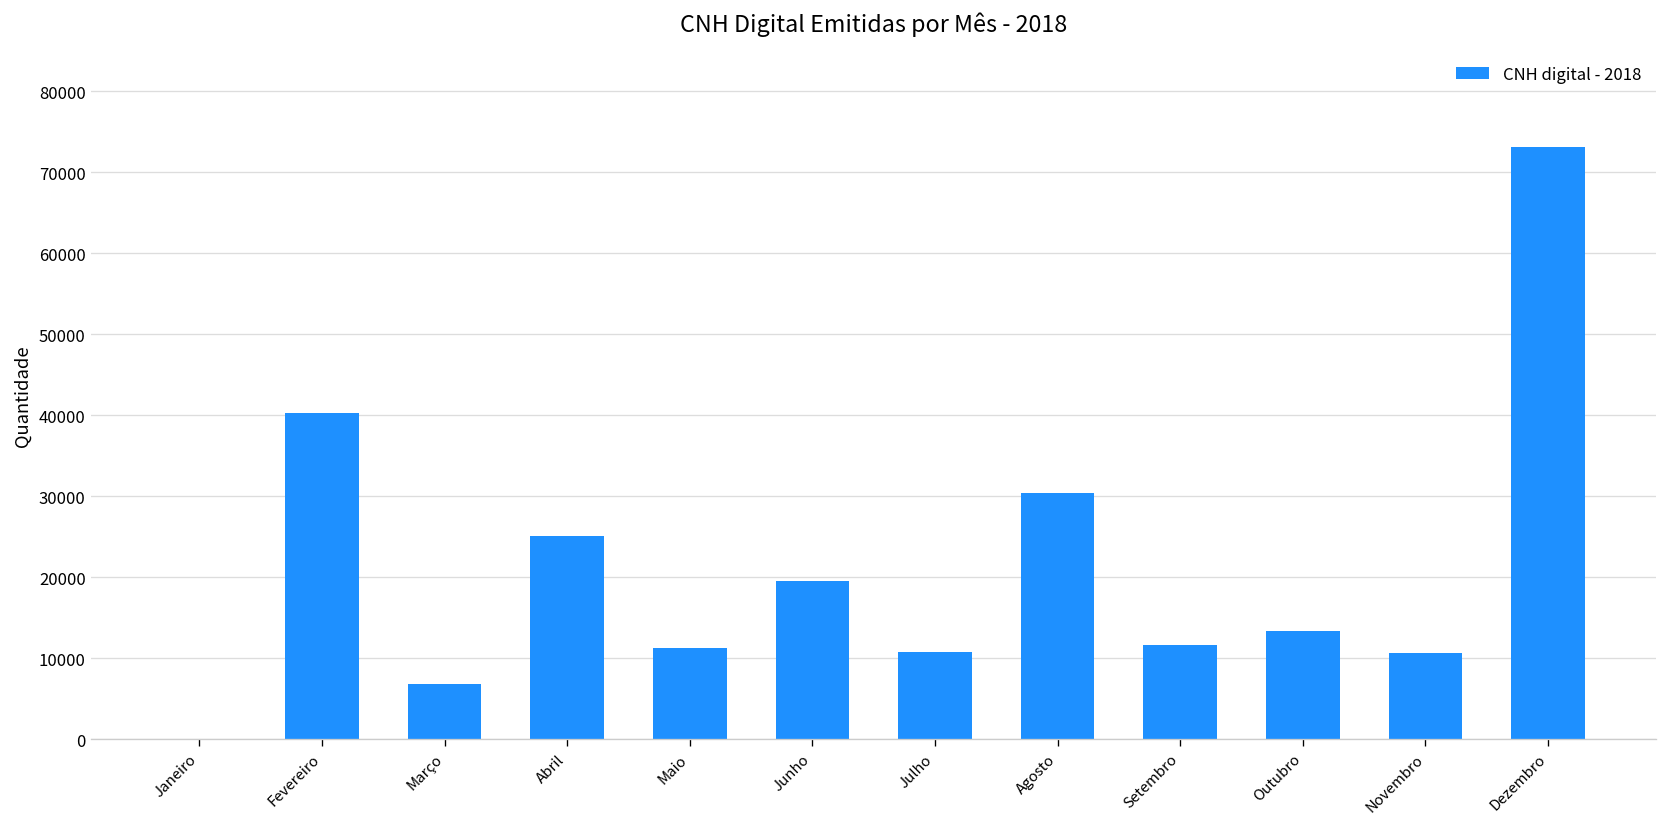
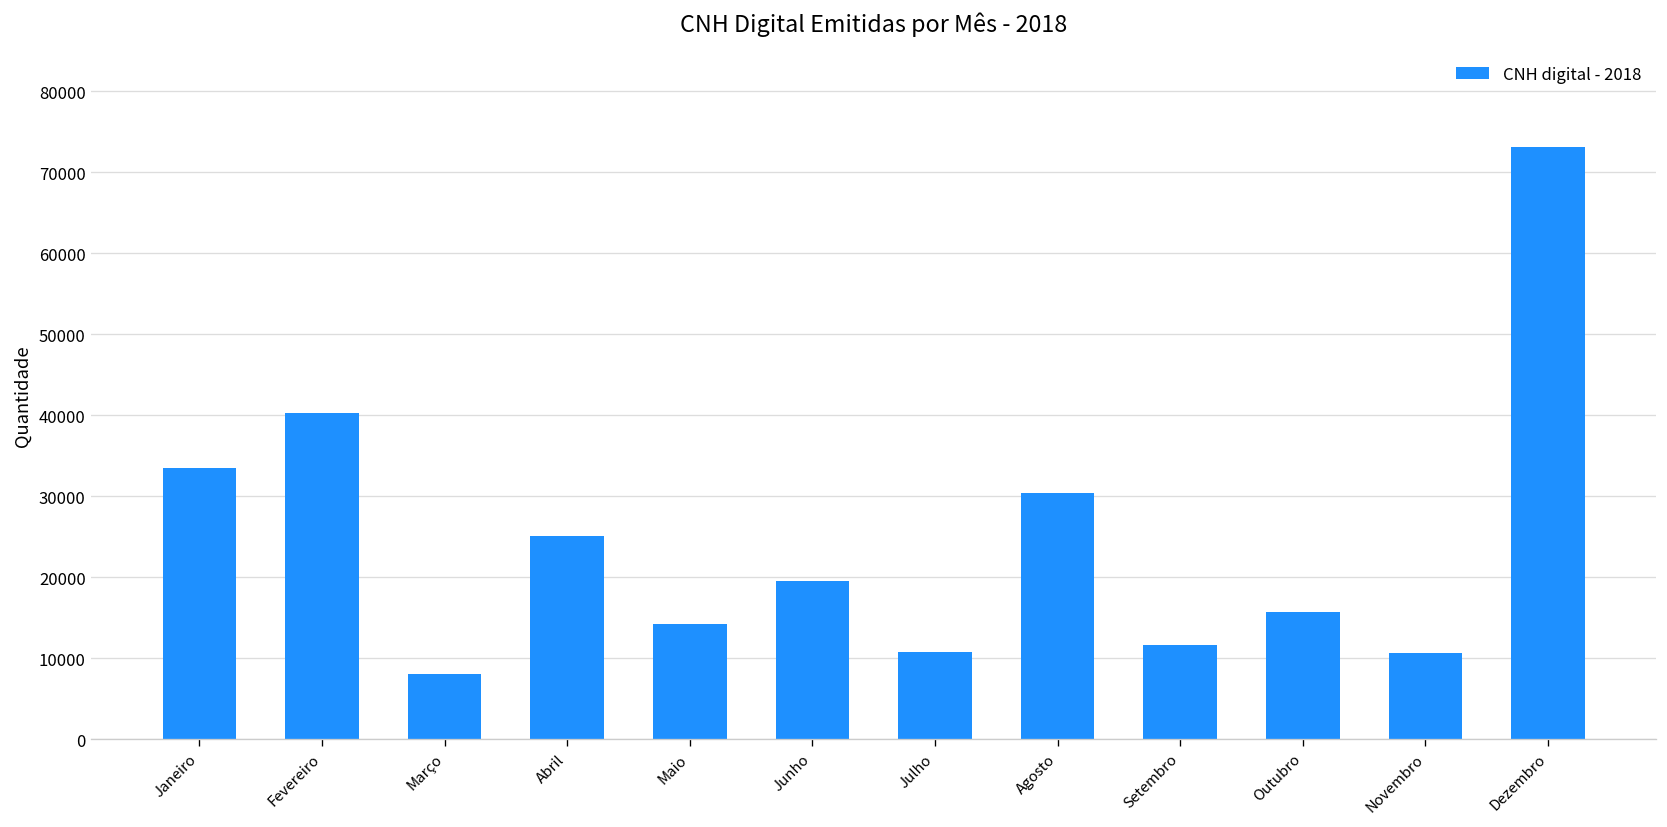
  {
-   "Janeiro": 0,
+   "Janeiro": 33000,
    "Fevereiro": 40000,
-   "Março": 7000,
+   "Março": 8000,
    "Abril": 25000,
-   "Maio": 11000,
+   "Maio": 14000,
    "Junho": 20000,
    "Julho": 11000,
    "Agosto": 30000,
    "Setembro": 12000,
-   "Outubro": 13000,
+   "Outubro": 16000,
    "Novembro": 11000,
    "Dezembro": 73000
  }
